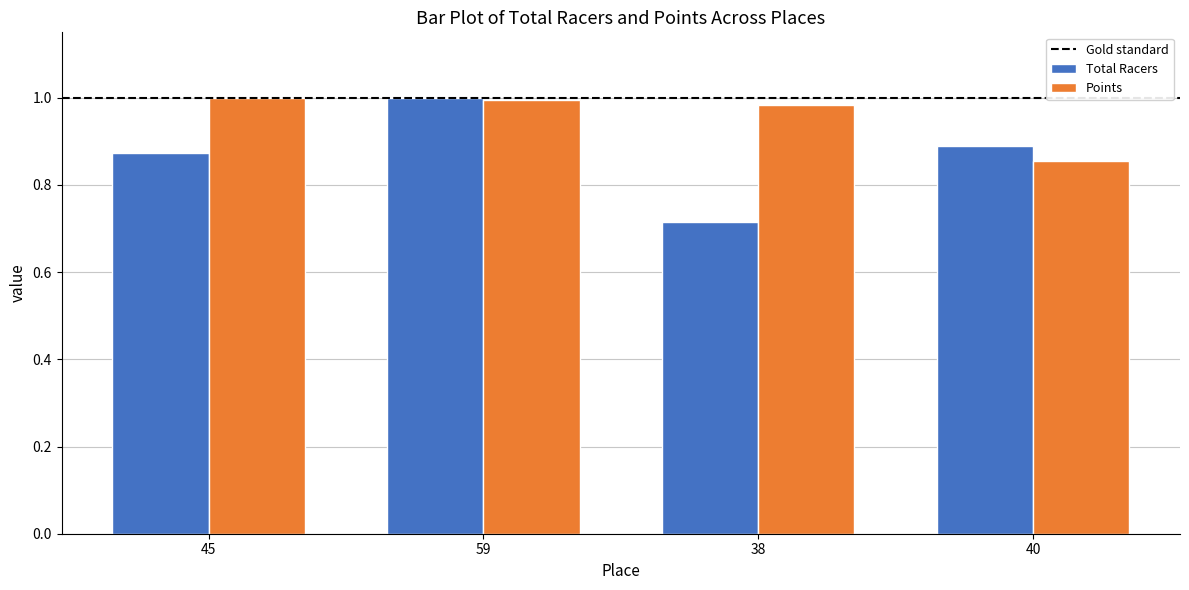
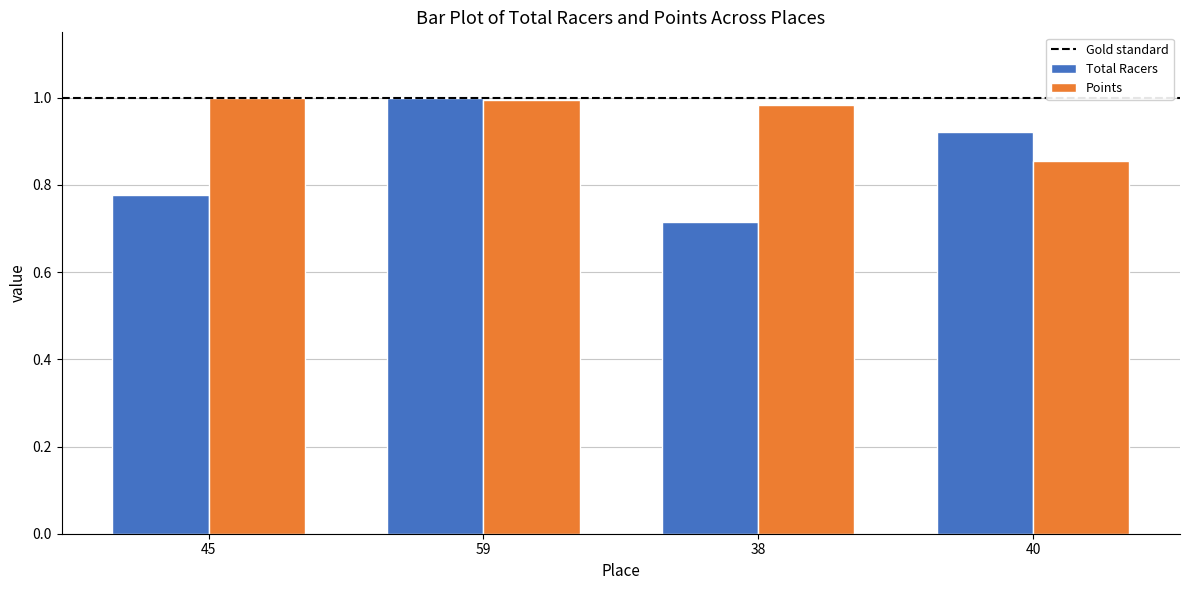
  {
    "Total Racers": {
-     "45": 0.87,
+     "45": 0.78,
      "59": 1.00,
      "38": 0.71,
-     "40": 0.89
+     "40": 0.92
    },
    "Points": {
      "45": 1.00,
      "59": 0.99,
      "38": 0.98,
      "40": 0.86
    }
  }
